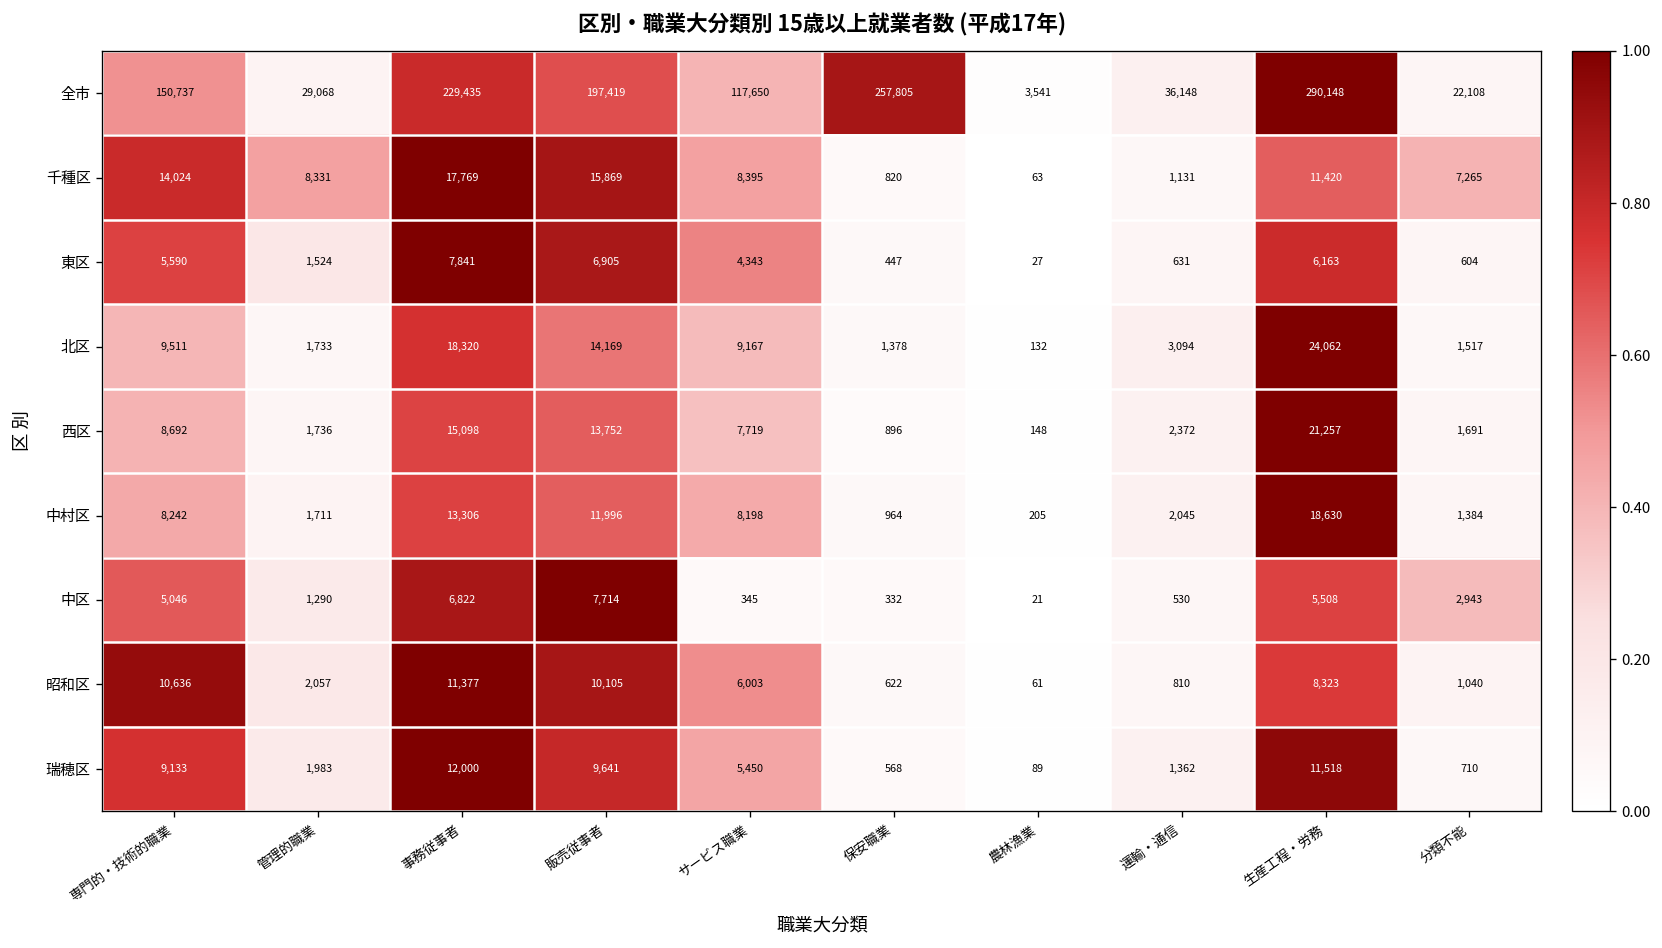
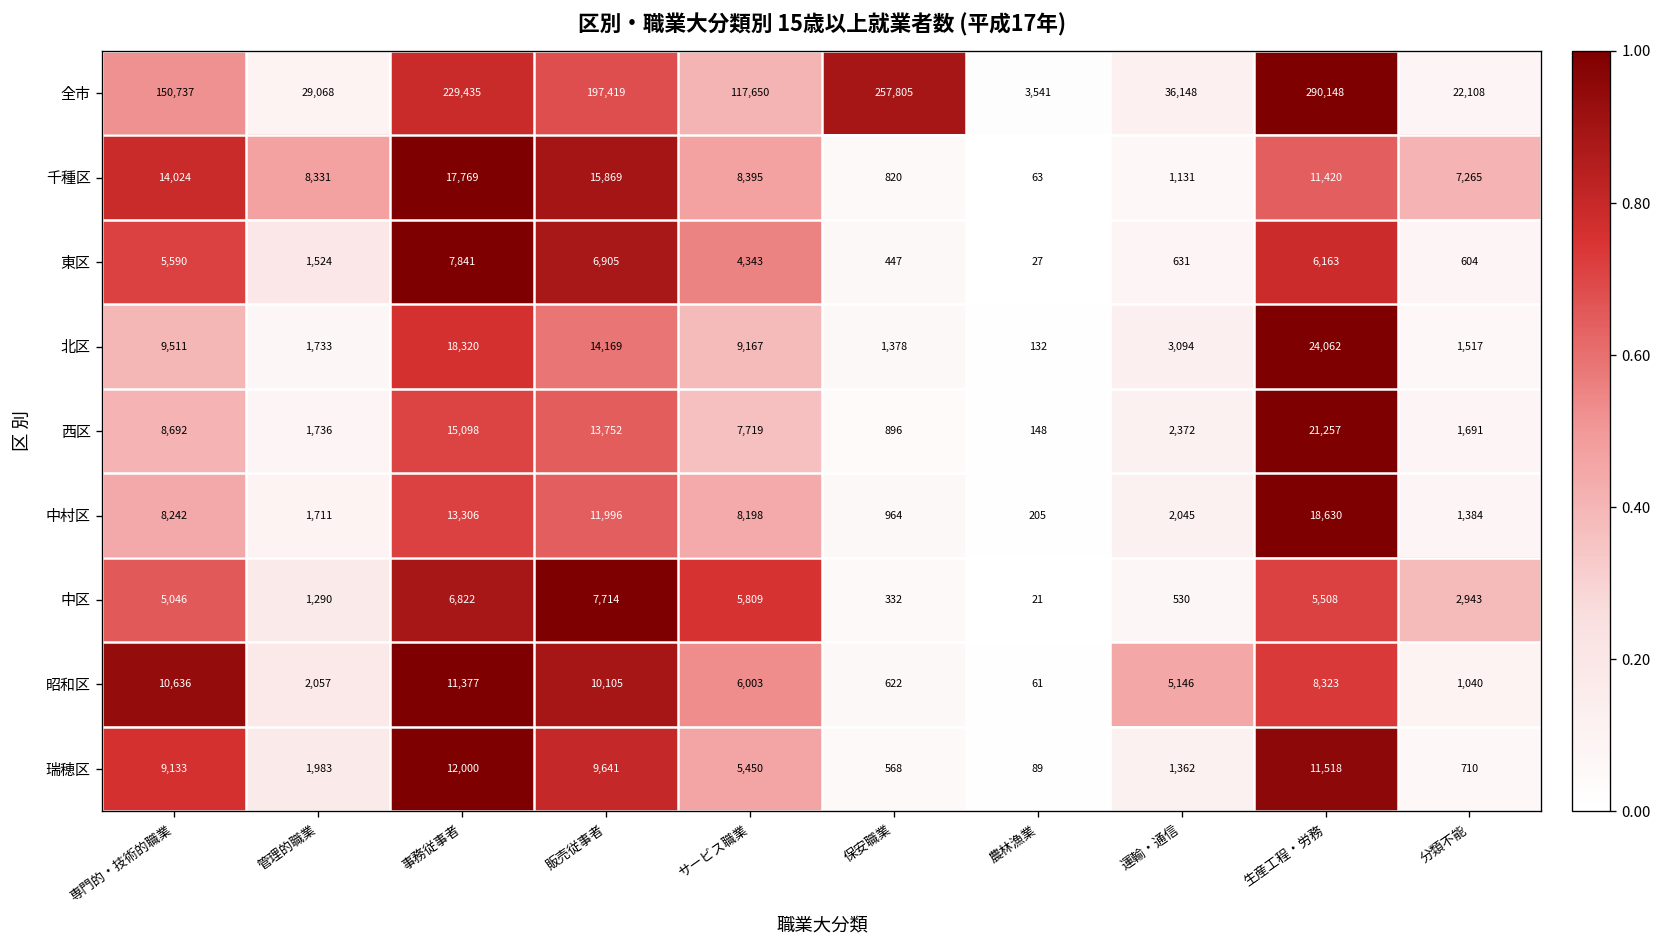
  {
    "全市": {
      "専門的・技術的職業": "150,737",
      "管理的職業": "29,068",
      "事務従事者": "229,435",
      "販売従事者": "197,419",
      "サービス職業": "117,650",
      "保安職業": "257,805",
      "農林漁業": "3,541",
      "運輸・通信": "36,148",
      "生産工程・労務": "290,148",
      "分類不能": "22,108"
    },
    "千種区": {
      "専門的・技術的職業": "14,024",
      "管理的職業": "8,331",
      "事務従事者": "17,769",
      "販売従事者": "15,869",
      "サービス職業": "8,395",
      "保安職業": "820",
      "農林漁業": "63",
      "運輸・通信": "1,131",
      "生産工程・労務": "11,420",
      "分類不能": "7,265"
    },
    "東区": {
      "専門的・技術的職業": "5,590",
      "管理的職業": "1,524",
      "事務従事者": "7,841",
      "販売従事者": "6,905",
      "サービス職業": "4,343",
      "保安職業": "447",
      "農林漁業": "27",
      "運輸・通信": "631",
      "生産工程・労務": "6,163",
      "分類不能": "604"
    },
    "北区": {
      "専門的・技術的職業": "9,511",
      "管理的職業": "1,733",
      "事務従事者": "18,320",
      "販売従事者": "14,169",
      "サービス職業": "9,167",
      "保安職業": "1,378",
      "農林漁業": "132",
      "運輸・通信": "3,094",
      "生産工程・労務": "24,062",
      "分類不能": "1,517"
    },
    "西区": {
      "専門的・技術的職業": "8,692",
      "管理的職業": "1,736",
      "事務従事者": "15,098",
      "販売従事者": "13,752",
      "サービス職業": "7,719",
      "保安職業": "896",
      "農林漁業": "148",
      "運輸・通信": "2,372",
      "生産工程・労務": "21,257",
      "分類不能": "1,691"
    },
    "中村区": {
      "専門的・技術的職業": "8,242",
      "管理的職業": "1,711",
      "事務従事者": "13,306",
      "販売従事者": "11,996",
      "サービス職業": "8,198",
      "保安職業": "964",
      "農林漁業": "205",
      "運輸・通信": "2,045",
      "生産工程・労務": "18,630",
      "分類不能": "1,384"
    },
    "中区": {
      "専門的・技術的職業": "5,046",
      "管理的職業": "1,290",
      "事務従事者": "6,822",
      "販売従事者": "7,714",
-     "サービス職業": "345",
+     "サービス職業": "5,809",
      "保安職業": "332",
      "農林漁業": "21",
      "運輸・通信": "530",
      "生産工程・労務": "5,508",
      "分類不能": "2,943"
    },
    "昭和区": {
      "専門的・技術的職業": "10,636",
      "管理的職業": "2,057",
      "事務従事者": "11,377",
      "販売従事者": "10,105",
      "サービス職業": "6,003",
      "保安職業": "622",
      "農林漁業": "61",
-     "運輸・通信": "810",
+     "運輸・通信": "5,146",
      "生産工程・労務": "8,323",
      "分類不能": "1,040"
    },
    "瑞穂区": {
      "専門的・技術的職業": "9,133",
      "管理的職業": "1,983",
      "事務従事者": "12,000",
      "販売従事者": "9,641",
      "サービス職業": "5,450",
      "保安職業": "568",
      "農林漁業": "89",
      "運輸・通信": "1,362",
      "生産工程・労務": "11,518",
      "分類不能": "710"
    }
  }
